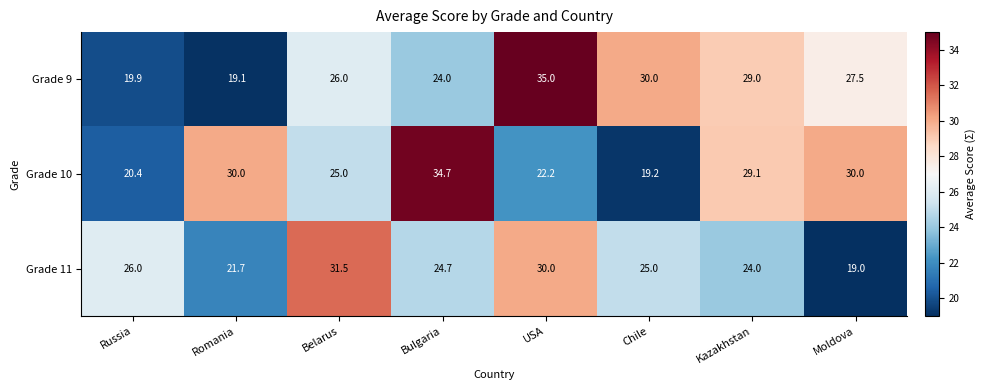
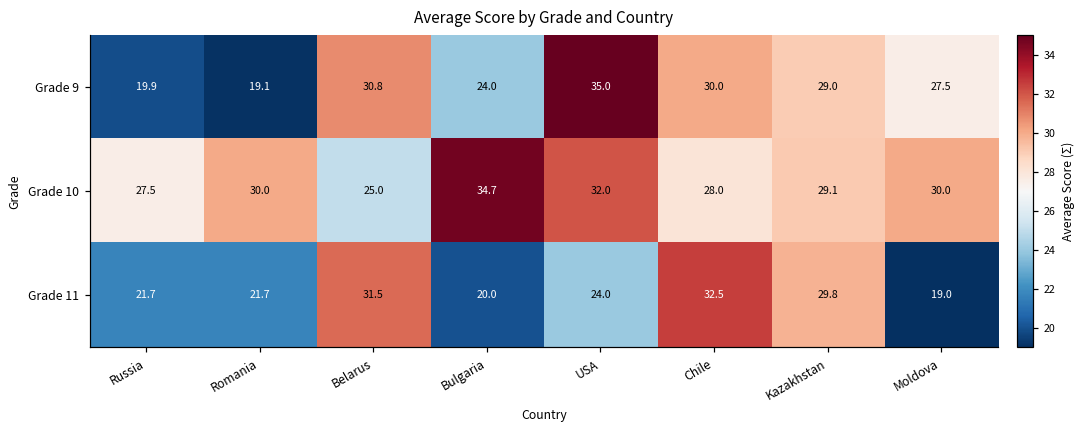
  {
    "Grade 9": {
      "Russia": 19.9,
      "Romania": 19.1,
-     "Belarus": 26.0,
+     "Belarus": 30.8,
      "Bulgaria": 24.0,
      "USA": 35.0,
      "Chile": 30.0,
      "Kazakhstan": 29.0,
      "Moldova": 27.5
    },
    "Grade 10": {
-     "Russia": 20.4,
+     "Russia": 27.5,
      "Romania": 30.0,
      "Belarus": 25.0,
      "Bulgaria": 34.7,
-     "USA": 22.2,
-     "Chile": 19.2,
+     "USA": 32.0,
+     "Chile": 28.0,
      "Kazakhstan": 29.1,
      "Moldova": 30.0
    },
    "Grade 11": {
-     "Russia": 26.0,
+     "Russia": 21.7,
      "Romania": 21.7,
      "Belarus": 31.5,
-     "Bulgaria": 24.7,
-     "USA": 30.0,
-     "Chile": 25.0,
-     "Kazakhstan": 24.0,
+     "Bulgaria": 20.0,
+     "USA": 24.0,
+     "Chile": 32.5,
+     "Kazakhstan": 29.8,
      "Moldova": 19.0
    }
  }
